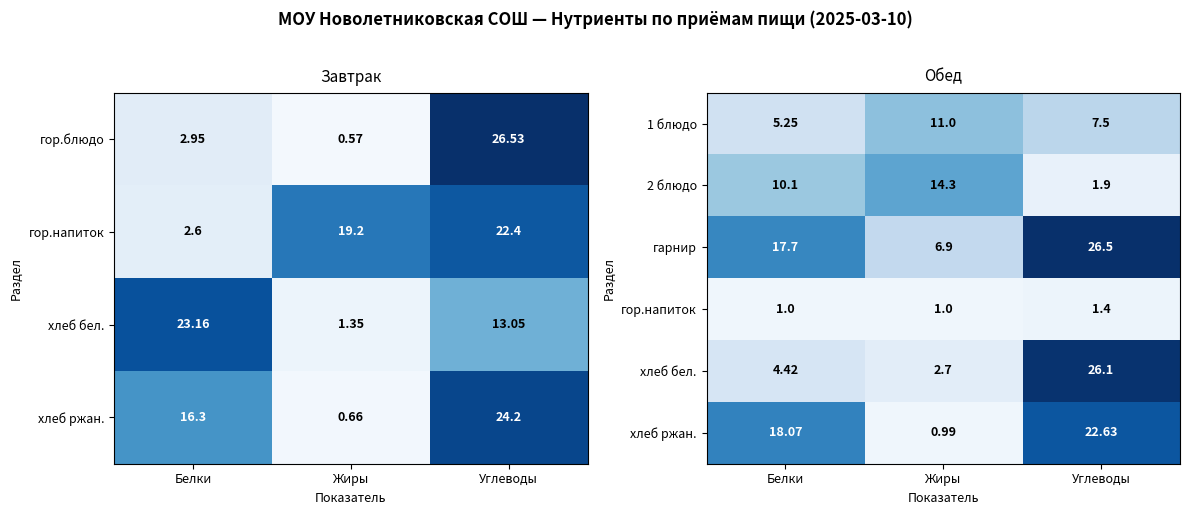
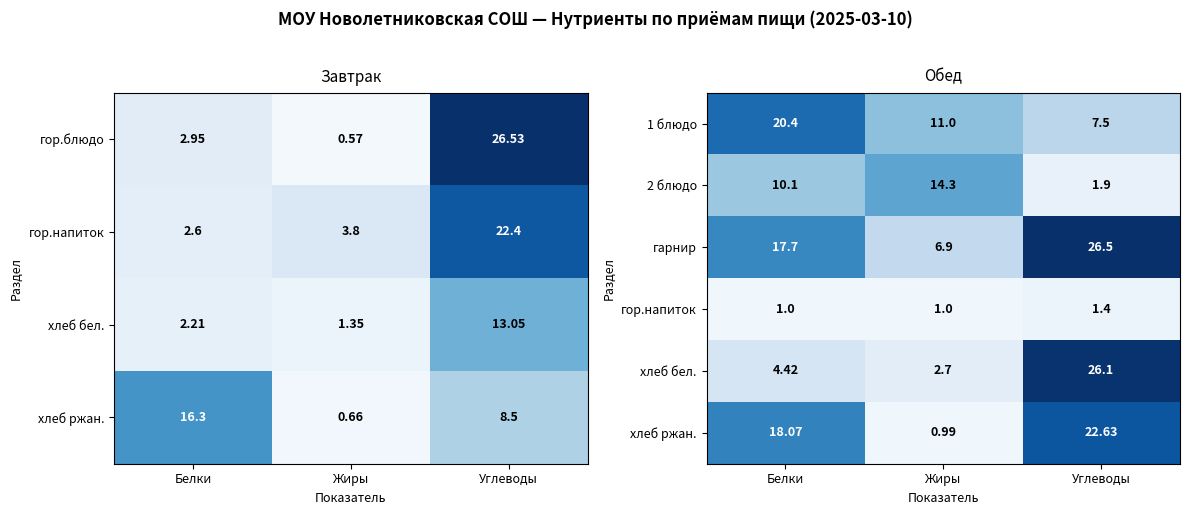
  {
    "Завтрак": {
      "гор.блюдо": {
        "Белки": 2.95,
        "Жиры": 0.57,
        "Углеводы": 26.53
      },
      "гор.напиток": {
        "Белки": 2.6,
-       "Жиры": 19.2,
+       "Жиры": 3.8,
        "Углеводы": 22.4
      },
      "хлеб бел.": {
-       "Белки": 23.16,
+       "Белки": 2.21,
        "Жиры": 1.35,
        "Углеводы": 13.05
      },
      "хлеб ржан.": {
        "Белки": 16.3,
        "Жиры": 0.66,
-       "Углеводы": 24.2
+       "Углеводы": 8.5
      }
    },
    "Обед": {
      "1 блюдо": {
-       "Белки": 5.25,
+       "Белки": 20.4,
        "Жиры": 11.0,
        "Углеводы": 7.5
      },
      "2 блюдо": {
        "Белки": 10.1,
        "Жиры": 14.3,
        "Углеводы": 1.9
      },
      "гарнир": {
        "Белки": 17.7,
        "Жиры": 6.9,
        "Углеводы": 26.5
      },
      "гор.напиток": {
        "Белки": 1.0,
        "Жиры": 1.0,
        "Углеводы": 1.4
      },
      "хлеб бел.": {
        "Белки": 4.42,
        "Жиры": 2.7,
        "Углеводы": 26.1
      },
      "хлеб ржан.": {
        "Белки": 18.07,
        "Жиры": 0.99,
        "Углеводы": 22.63
      }
    }
  }
